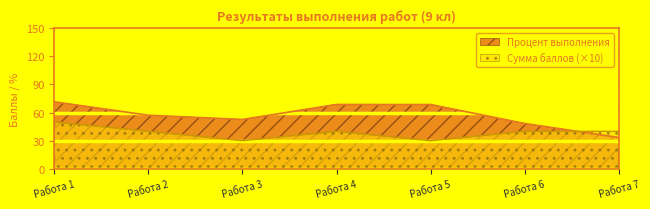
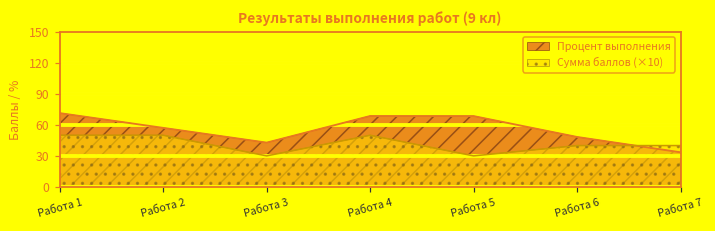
  {
    "Процент выполнения": {
      "Работа 1": 70,
      "Работа 2": 60,
-     "Работа 3": 50,
+     "Работа 3": 40,
      "Работа 4": 70,
      "Работа 5": 70,
      "Работа 6": 50,
      "Работа 7": 30
    },
    "Сумма баллов (×10)": {
      "Работа 1": 50,
-     "Работа 2": 40,
+     "Работа 2": 50,
      "Работа 3": 30,
-     "Работа 4": 40,
+     "Работа 4": 50,
      "Работа 5": 30,
      "Работа 6": 40,
      "Работа 7": 40
    }
  }
